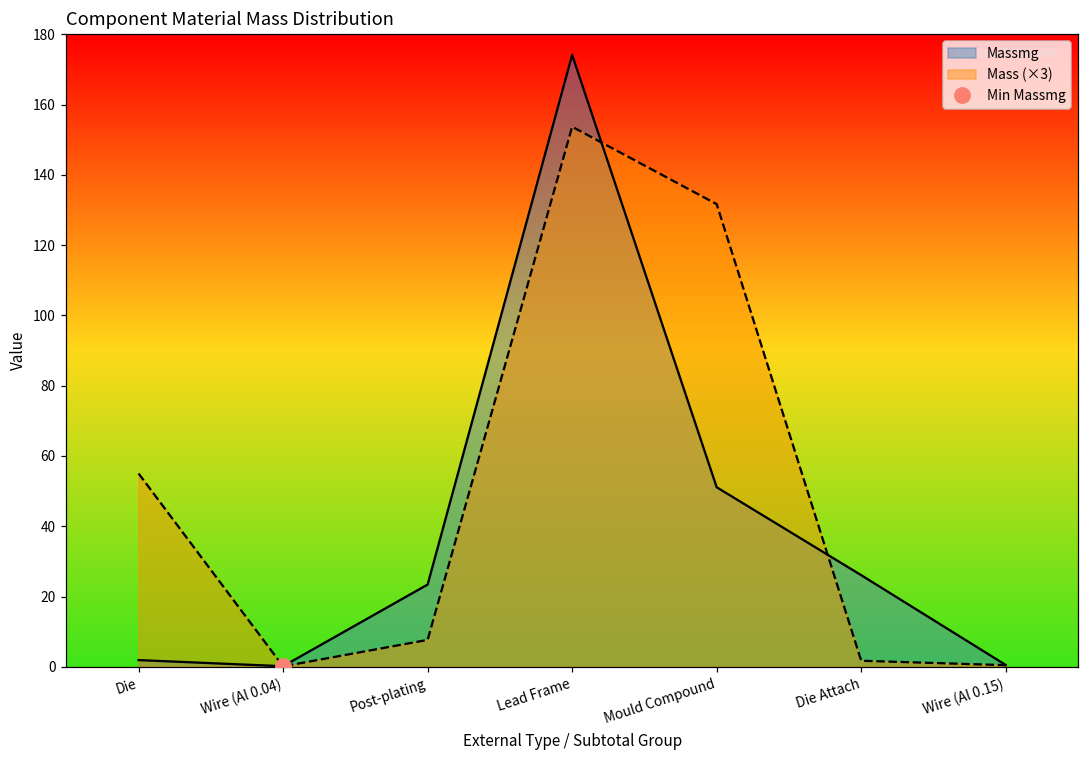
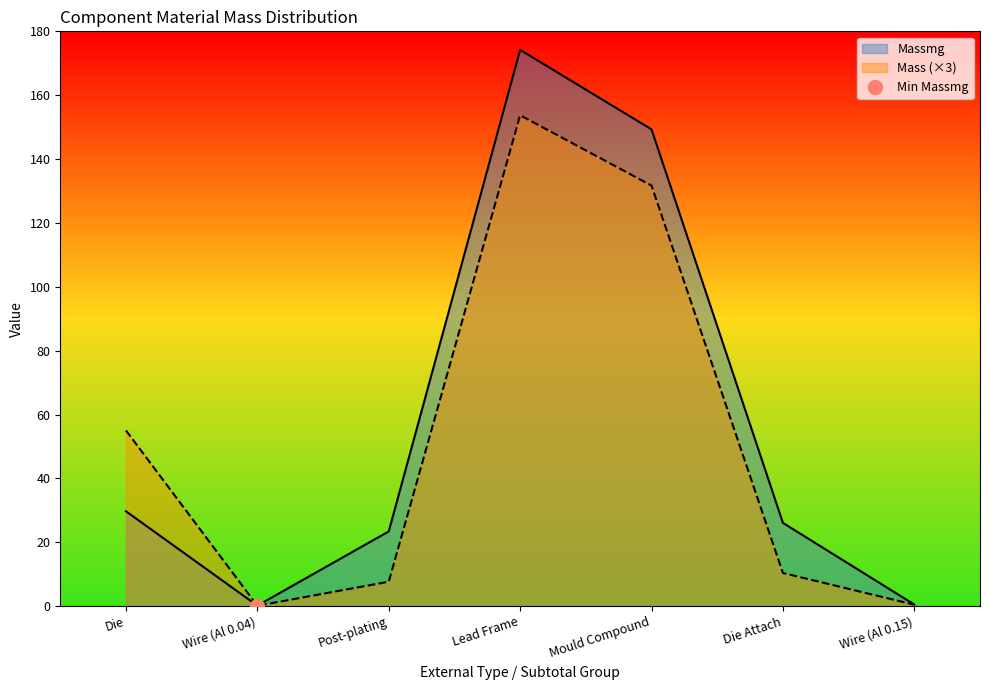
  {
    "Massmg": {
-     "Die": 2,
+     "Die": 30,
      "Post-plating": 23,
      "Lead Frame": 174,
-     "Mould Compound": 51,
+     "Mould Compound": 149,
      "Die Attach": 26
    },
    "Mass (×3)": {
      "Die": 55,
      "Post-plating": 8,
      "Lead Frame": 154,
      "Mould Compound": 132,
-     "Die Attach": 2
+     "Die Attach": 10
    }
  }
